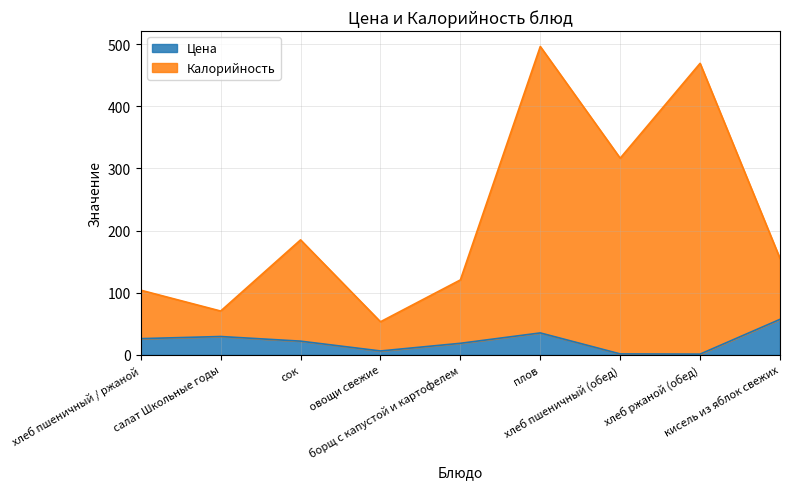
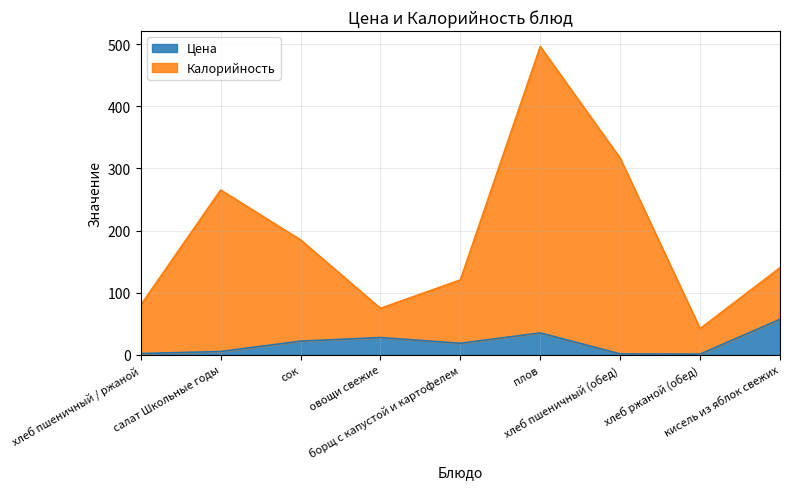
  {
    "Цена": {
-     "хлеб пшеничный / ржаной": 30,
-     "салат Школьные годы": 30,
+     "хлеб пшеничный / ржаной": 0,
+     "салат Школьные годы": 10,
      "сок": 20,
-     "овощи свежие": 10,
+     "овощи свежие": 30,
      "борщ с капустой и картофелем": 20,
      "плов": 40,
      "хлеб пшеничный (обед)": 0,
      "хлеб ржаной (обед)": 0,
      "кисель из яблок свежих": 60
    },
    "Калорийность": {
      "хлеб пшеничный / ржаной": 80,
-     "салат Школьные годы": 40,
+     "салат Школьные годы": 260,
      "сок": 160,
      "овощи свежие": 50,
      "борщ с капустой и картофелем": 100,
      "плов": 460,
      "хлеб пшеничный (обед)": 320,
-     "хлеб ржаной (обед)": 470,
-     "кисель из яблок свежих": 100
+     "хлеб ржаной (обед)": 40,
+     "кисель из яблок свежих": 80
    }
  }
